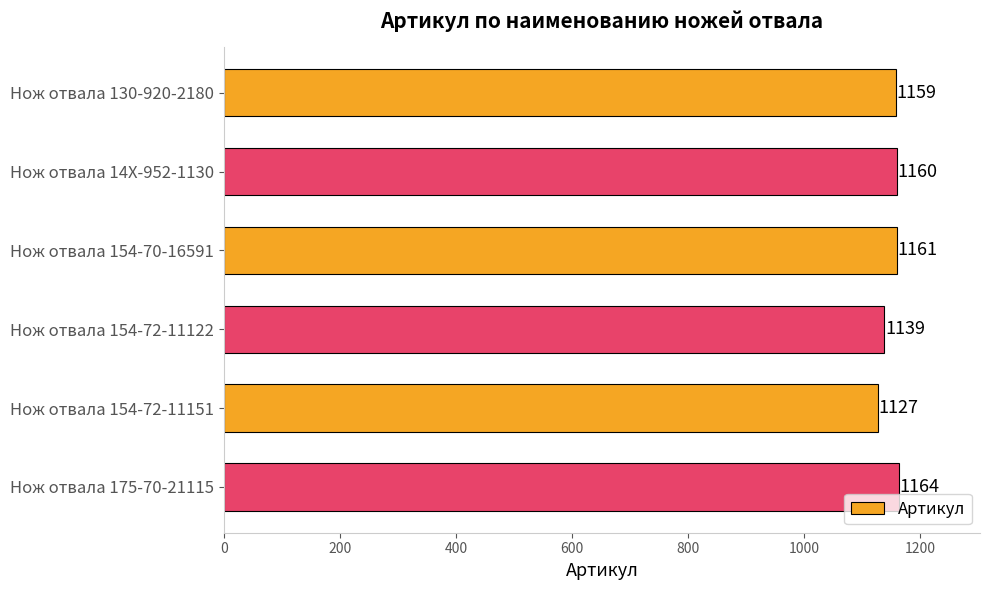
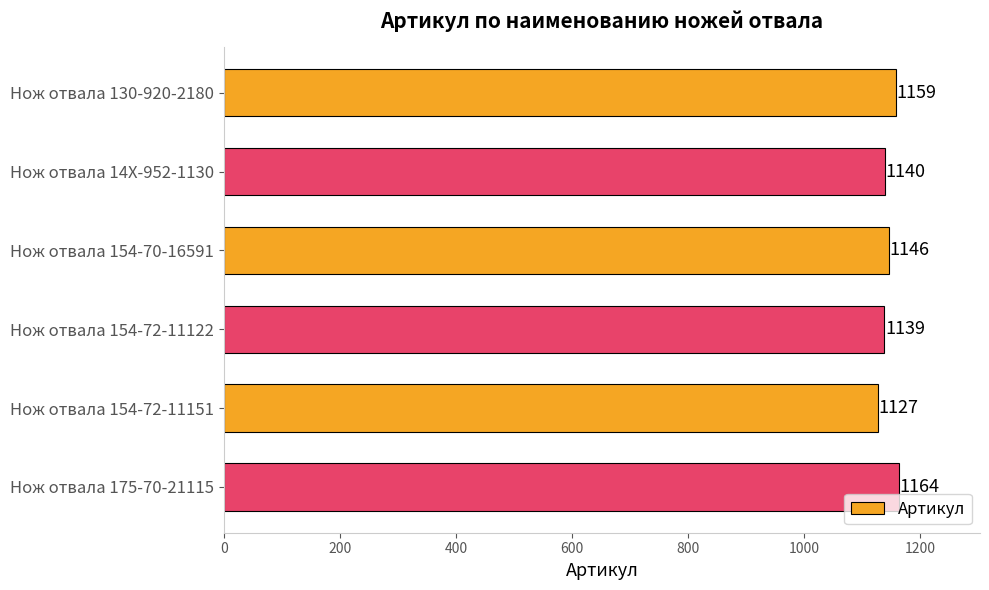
  {
    "Нож отвала 130-920-2180": 1159,
-   "Нож отвала 14X-952-1130": 1160,
-   "Нож отвала 154-70-16591": 1161,
+   "Нож отвала 14X-952-1130": 1140,
+   "Нож отвала 154-70-16591": 1146,
    "Нож отвала 154-72-11122": 1139,
    "Нож отвала 154-72-11151": 1127
  }
